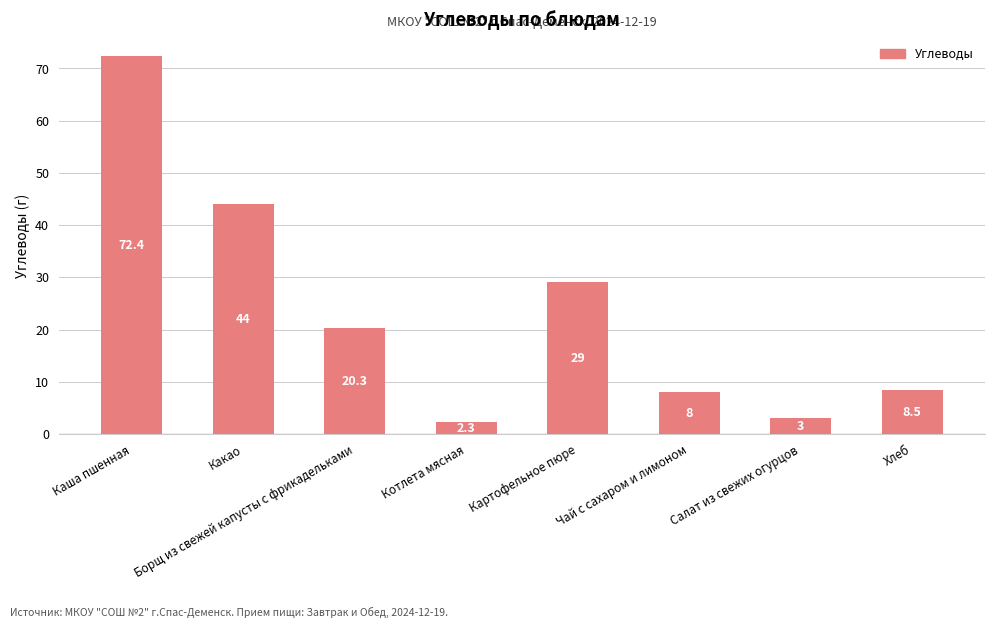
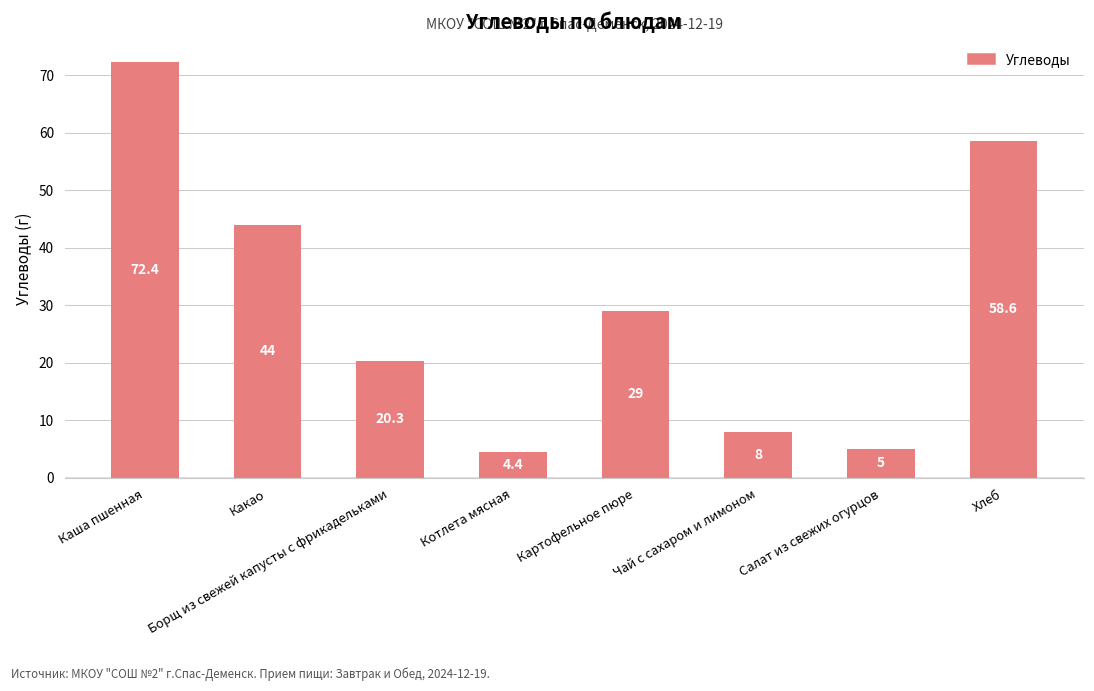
  {
    "Каша пшенная": 72.4,
    "Какао": 44,
    "Борщ из свежей капусты с фрикадельками": 20.3,
-   "Котлета мясная": 2.3,
+   "Котлета мясная": 4.4,
    "Картофельное пюре": 29,
    "Чай с сахаром и лимоном": 8,
-   "Салат из свежих огурцов": 3,
-   "Хлеб": 8.5
+   "Салат из свежих огурцов": 5,
+   "Хлеб": 58.6
  }
